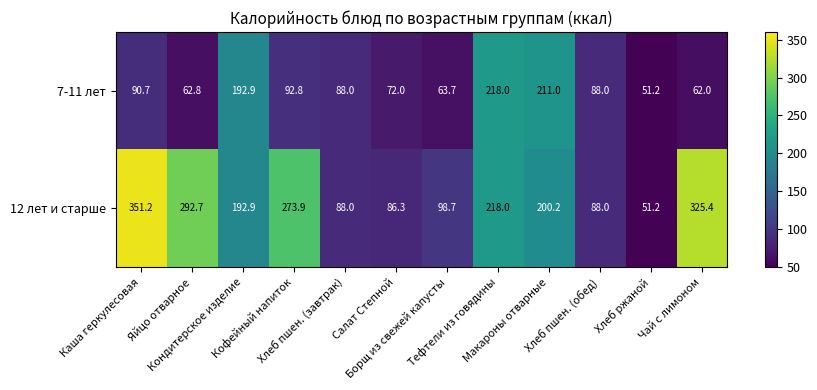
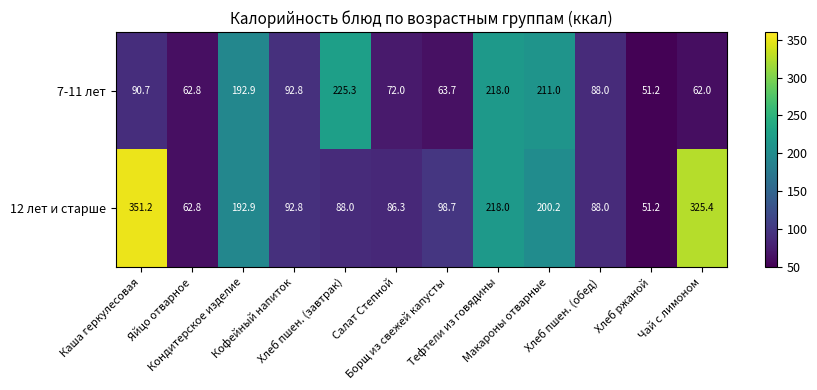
  {
    "7-11 лет": {
      "Каша геркулесовая": 90.7,
      "Яйцо отварное": 62.8,
      "Кондитерское изделие": 192.9,
      "Кофейный напиток": 92.8,
-     "Хлеб пшен. (завтрак)": 88.0,
+     "Хлеб пшен. (завтрак)": 225.3,
      "Салат Степной": 72.0,
      "Борщ из свежей капусты": 63.7,
      "Тефтели из говядины": 218.0,
      "Макароны отварные": 211.0,
      "Хлеб пшен. (обед)": 88.0,
      "Хлеб ржаной": 51.2,
      "Чай с лимоном": 62.0
    },
    "12 лет и старше": {
      "Каша геркулесовая": 351.2,
-     "Яйцо отварное": 292.7,
+     "Яйцо отварное": 62.8,
      "Кондитерское изделие": 192.9,
-     "Кофейный напиток": 273.9,
+     "Кофейный напиток": 92.8,
      "Хлеб пшен. (завтрак)": 88.0,
      "Салат Степной": 86.3,
      "Борщ из свежей капусты": 98.7,
      "Тефтели из говядины": 218.0,
      "Макароны отварные": 200.2,
      "Хлеб пшен. (обед)": 88.0,
      "Хлеб ржаной": 51.2,
      "Чай с лимоном": 325.4
    }
  }
